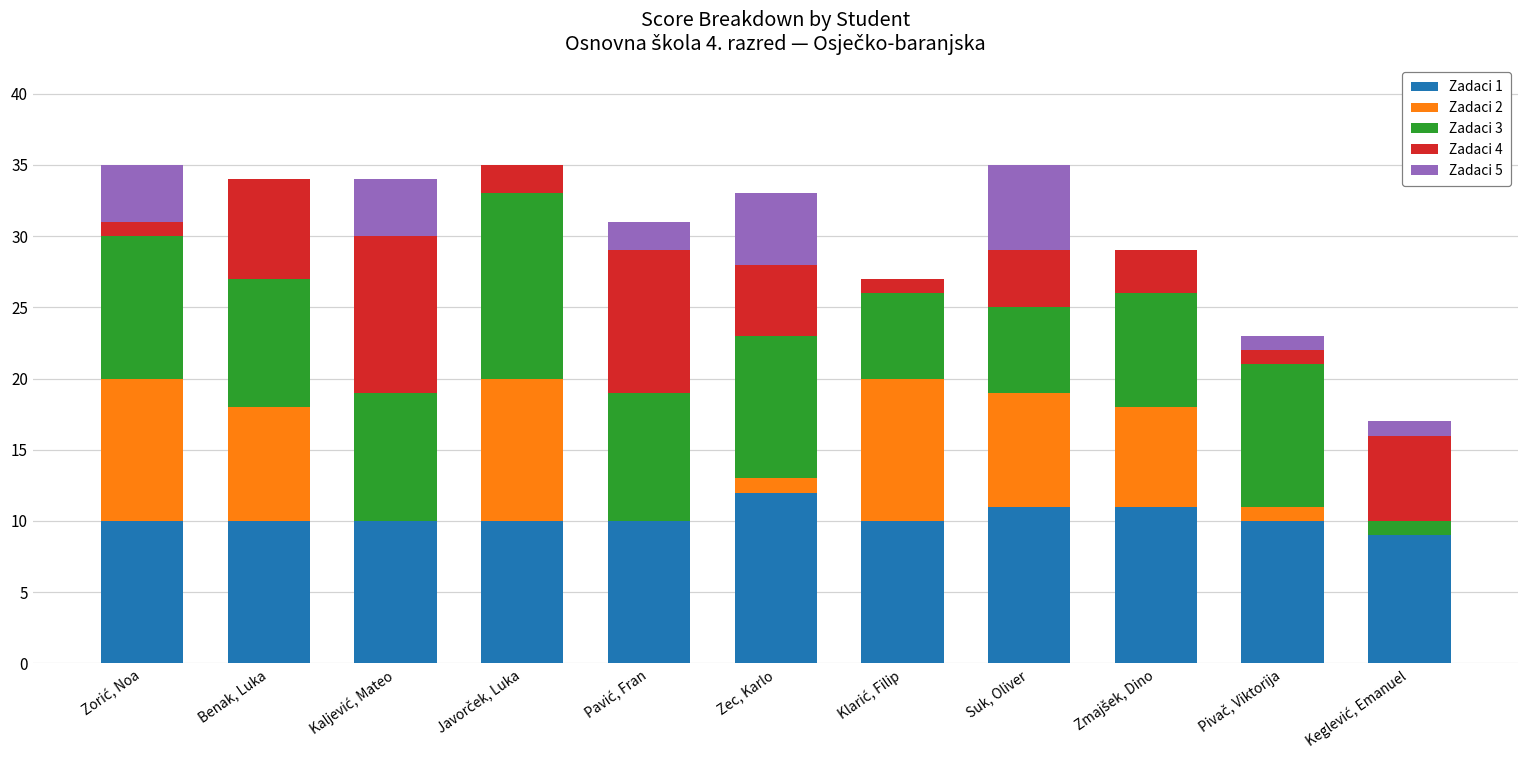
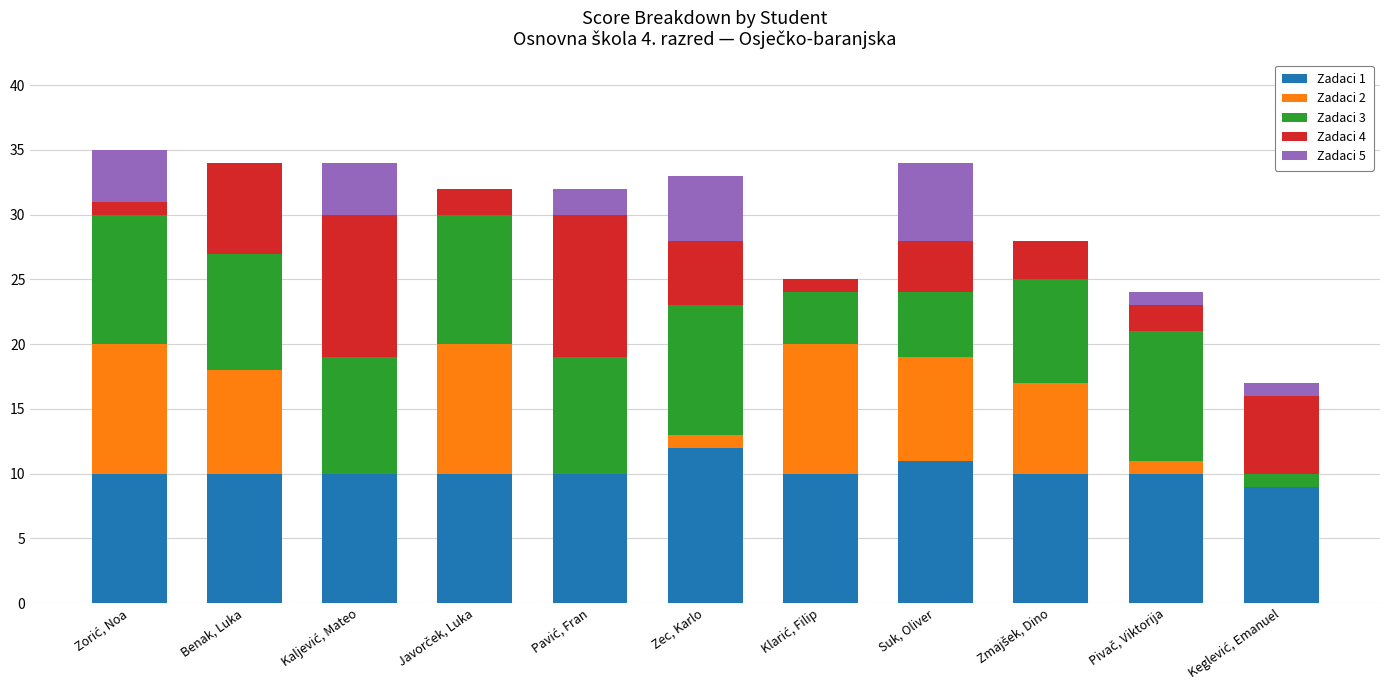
  {
    "Zadaci 1": {
      "Zorić, Noa": 10,
      "Benak, Luka": 10,
      "Kaljević, Mateo": 10,
      "Javorček, Luka": 10,
      "Pavić, Fran": 10,
      "Zec, Karlo": 12,
      "Klarić, Filip": 10,
      "Suk, Oliver": 11,
-     "Zmajšek, Dino": 11,
+     "Zmajšek, Dino": 10,
      "Pivač, Viktorija": 10,
      "Keglević, Emanuel": 9
    },
    "Zadaci 2": {
      "Zorić, Noa": 10,
      "Benak, Luka": 8,
      "Kaljević, Mateo": 0,
      "Javorček, Luka": 10,
      "Pavić, Fran": 0,
      "Zec, Karlo": 1,
      "Klarić, Filip": 10,
      "Suk, Oliver": 8,
      "Zmajšek, Dino": 7,
      "Pivač, Viktorija": 1,
      "Keglević, Emanuel": 0
    },
    "Zadaci 3": {
      "Zorić, Noa": 10,
      "Benak, Luka": 9,
      "Kaljević, Mateo": 9,
-     "Javorček, Luka": 13,
+     "Javorček, Luka": 10,
      "Pavić, Fran": 9,
      "Zec, Karlo": 10,
-     "Klarić, Filip": 6,
-     "Suk, Oliver": 6,
+     "Klarić, Filip": 4,
+     "Suk, Oliver": 5,
      "Zmajšek, Dino": 8,
      "Pivač, Viktorija": 10,
      "Keglević, Emanuel": 1
    },
    "Zadaci 4": {
      "Zorić, Noa": 1,
      "Benak, Luka": 7,
      "Kaljević, Mateo": 11,
      "Javorček, Luka": 2,
-     "Pavić, Fran": 10,
+     "Pavić, Fran": 11,
      "Zec, Karlo": 5,
      "Klarić, Filip": 1,
      "Suk, Oliver": 4,
      "Zmajšek, Dino": 3,
-     "Pivač, Viktorija": 1,
+     "Pivač, Viktorija": 2,
      "Keglević, Emanuel": 6
    },
    "Zadaci 5": {
      "Zorić, Noa": 4,
      "Benak, Luka": 0,
      "Kaljević, Mateo": 4,
      "Javorček, Luka": 0,
      "Pavić, Fran": 2,
      "Zec, Karlo": 5,
      "Klarić, Filip": 0,
      "Suk, Oliver": 6,
      "Zmajšek, Dino": 0,
      "Pivač, Viktorija": 1,
      "Keglević, Emanuel": 1
    }
  }
